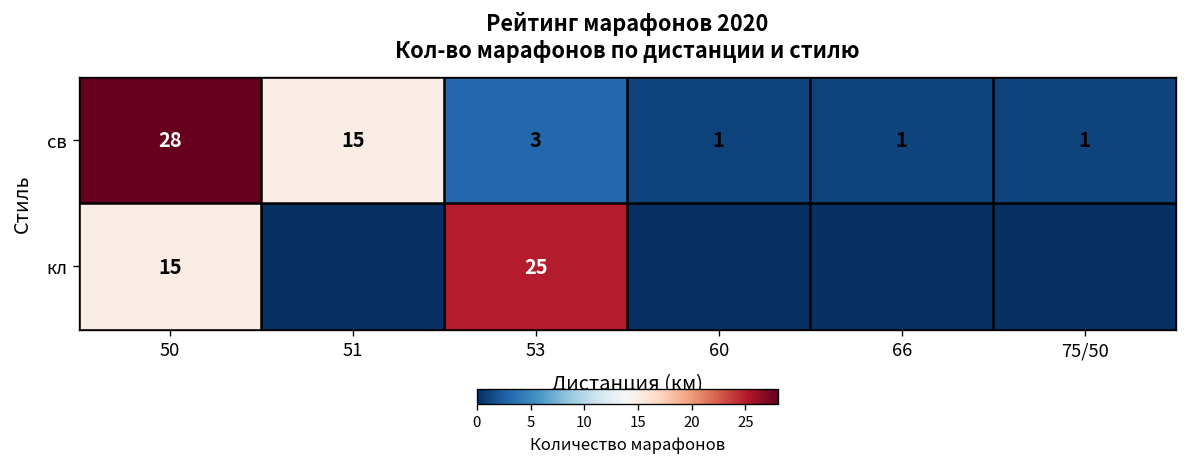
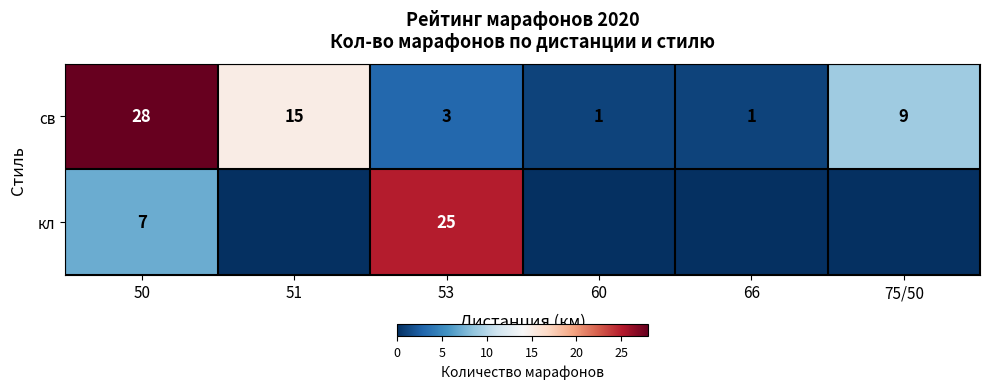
  {
    "св": {
      "50": 28,
      "51": 15,
      "53": 3,
      "60": 1,
      "66": 1,
-     "75/50": 1
+     "75/50": 9
    },
    "кл": {
-     "50": 15,
+     "50": 7,
      "53": 25
    }
  }
